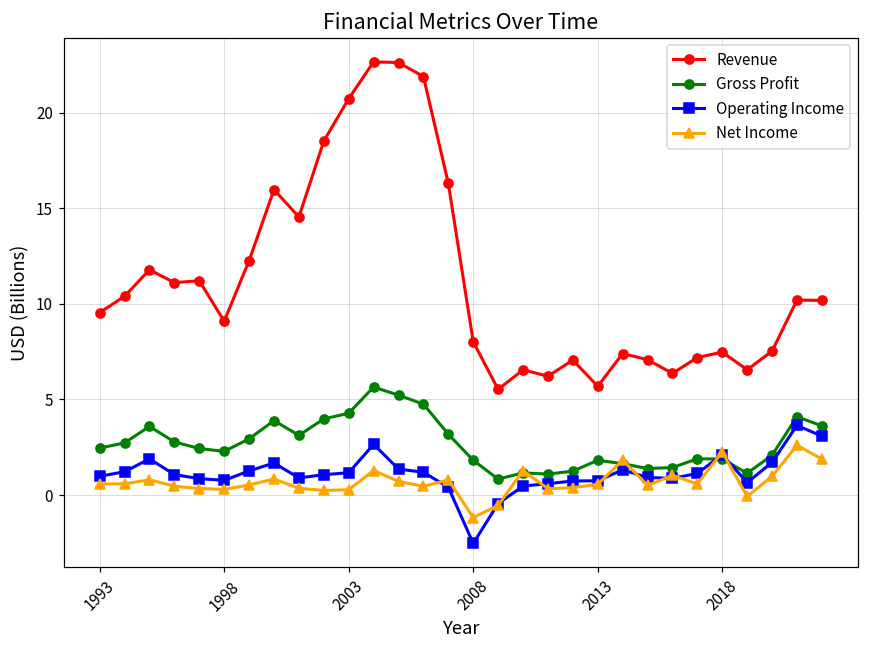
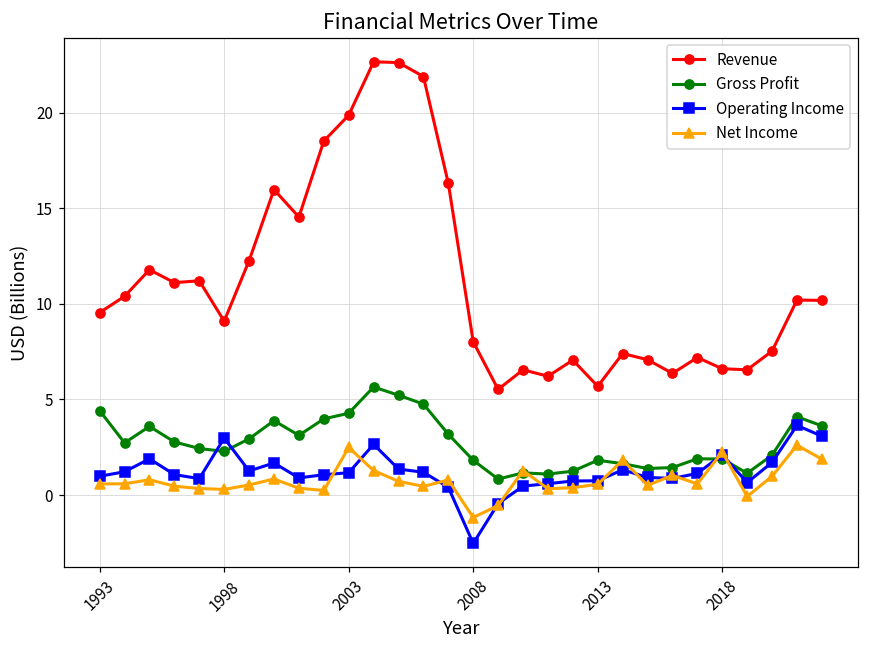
  {
    "Revenue": {
      "1993": 9.5,
      "1998": 9.1,
-     "2003": 20.7,
+     "2003": 19.9,
      "2008": 8.0,
      "2013": 5.7,
-     "2018": 7.5
+     "2018": 6.6
    },
    "Gross Profit": {
-     "1993": 2.5,
+     "1993": 4.4,
      "1998": 2.3,
      "2003": 4.3,
      "2008": 1.8,
      "2013": 1.8,
      "2018": 1.9
    },
    "Operating Income": {
      "1993": 1.0,
-     "1998": 0.8,
+     "1998": 3.0,
      "2003": 1.2,
      "2008": -2.5,
      "2013": 0.7
    },
    "Net Income": {
      "1993": 0.6,
      "1998": 0.3,
-     "2003": 0.3,
+     "2003": 2.5,
      "2008": -1.2,
      "2013": 0.6
    }
  }
